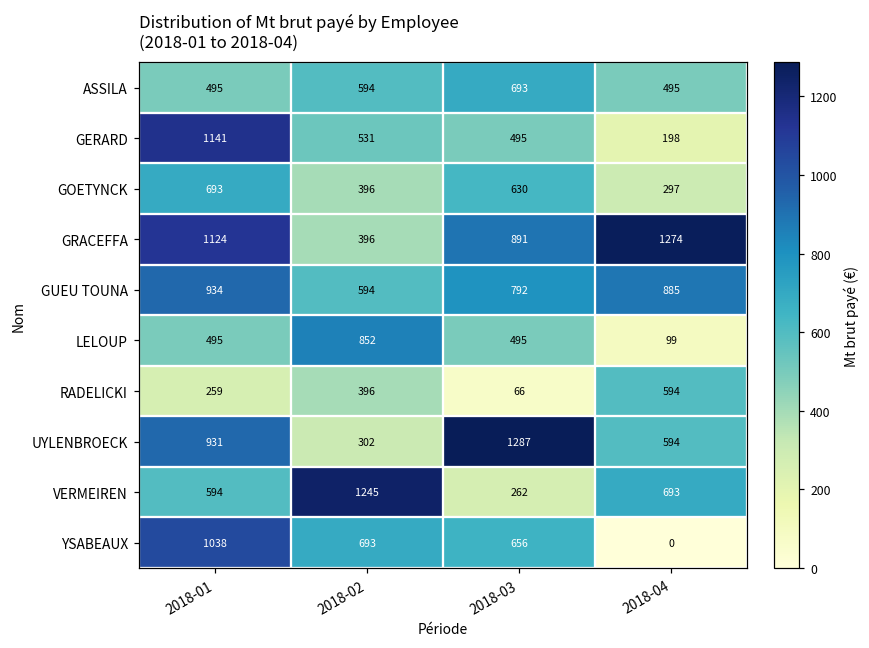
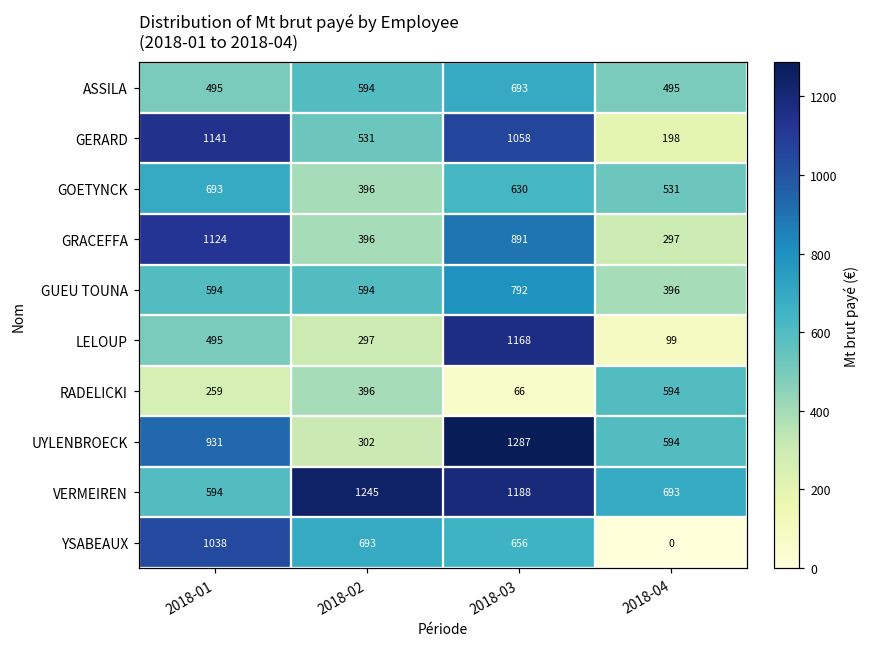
  {
    "ASSILA": {
      "2018-01": 495,
      "2018-02": 594,
      "2018-03": 693,
      "2018-04": 495
    },
    "GERARD": {
      "2018-01": 1141,
      "2018-02": 531,
-     "2018-03": 495,
+     "2018-03": 1058,
      "2018-04": 198
    },
    "GOETYNCK": {
      "2018-01": 693,
      "2018-02": 396,
      "2018-03": 630,
-     "2018-04": 297
+     "2018-04": 531
    },
    "GRACEFFA": {
      "2018-01": 1124,
      "2018-02": 396,
      "2018-03": 891,
-     "2018-04": 1274
+     "2018-04": 297
    },
    "GUEU TOUNA": {
-     "2018-01": 934,
+     "2018-01": 594,
      "2018-02": 594,
      "2018-03": 792,
-     "2018-04": 885
+     "2018-04": 396
    },
    "LELOUP": {
      "2018-01": 495,
-     "2018-02": 852,
-     "2018-03": 495,
+     "2018-02": 297,
+     "2018-03": 1168,
      "2018-04": 99
    },
    "RADELICKI": {
      "2018-01": 259,
      "2018-02": 396,
      "2018-03": 66,
      "2018-04": 594
    },
    "UYLENBROECK": {
      "2018-01": 931,
      "2018-02": 302,
      "2018-03": 1287,
      "2018-04": 594
    },
    "VERMEIREN": {
      "2018-01": 594,
      "2018-02": 1245,
-     "2018-03": 262,
+     "2018-03": 1188,
      "2018-04": 693
    },
    "YSABEAUX": {
      "2018-01": 1038,
      "2018-02": 693,
      "2018-03": 656,
      "2018-04": 0
    }
  }
